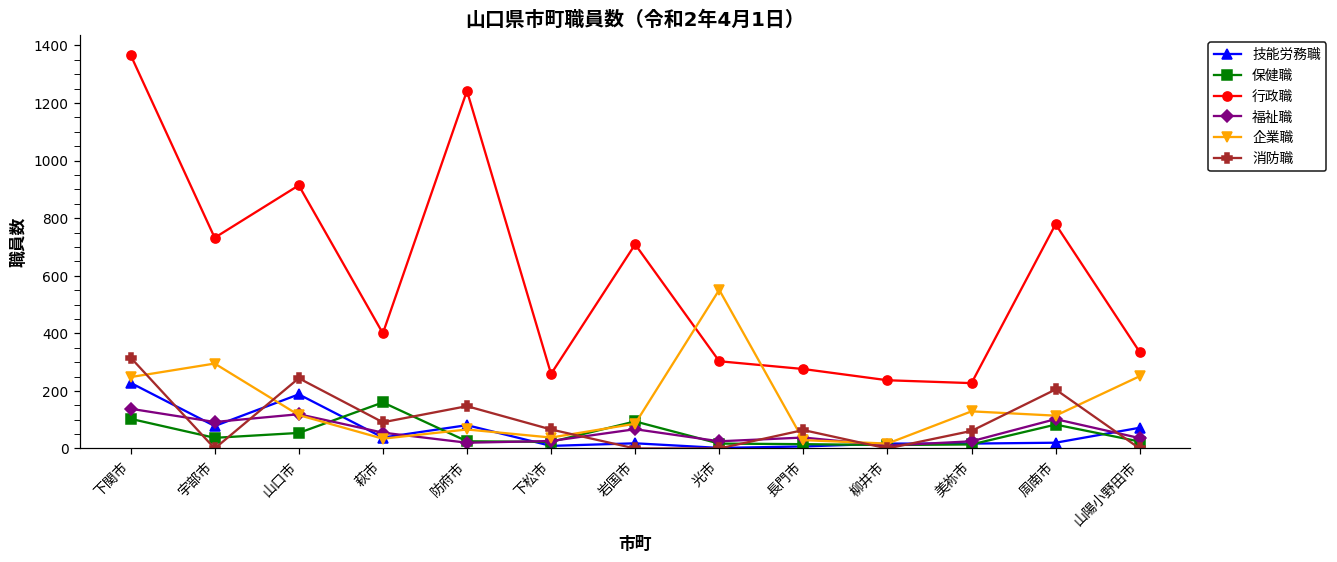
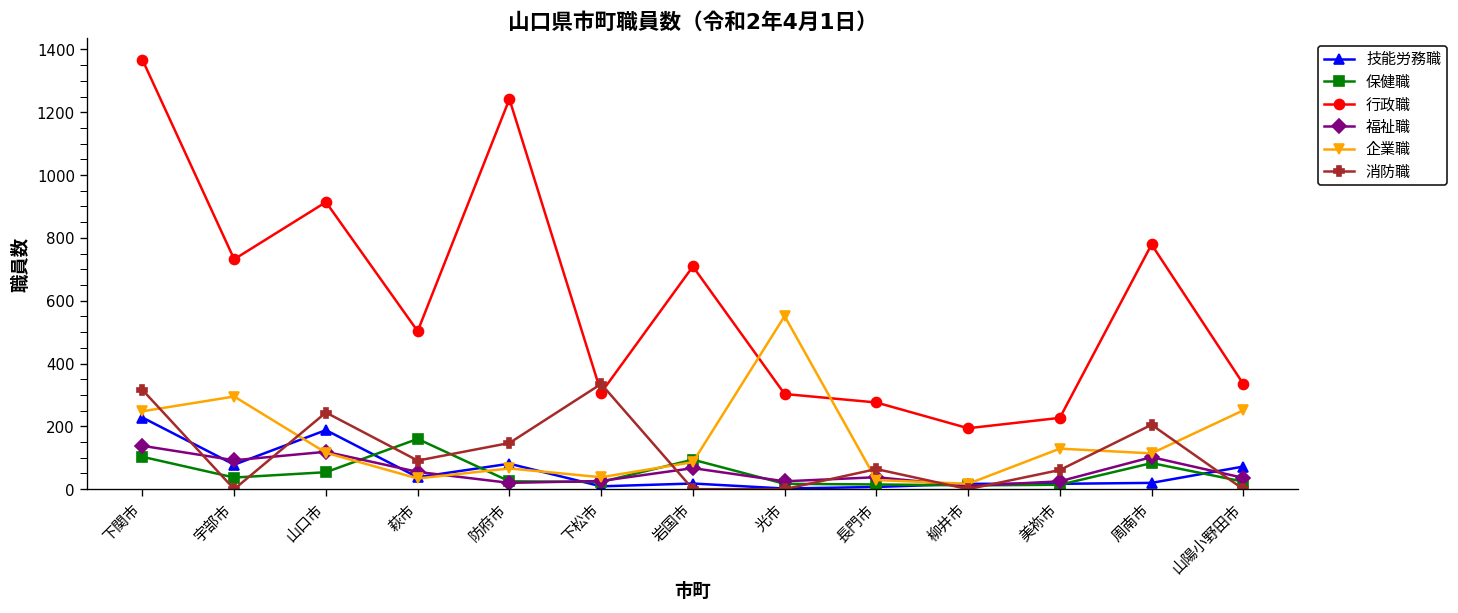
  {
    "技能労務職": {
      "下関市": 230,
      "宇部市": 80,
      "山口市": 190,
      "防府市": 80,
      "下松市": 10,
      "岩国市": 20,
      "周南市": 20,
      "山陽小野田市": 70
    },
    "保健職": {
      "下関市": 100,
      "宇部市": 40,
      "山口市": 50,
      "萩市": 160,
      "周南市": 80,
      "山陽小野田市": 20
    },
    "行政職": {
      "下関市": 1370,
      "宇部市": 730,
      "山口市": 910,
-     "萩市": 400,
+     "萩市": 500,
      "防府市": 1240,
-     "下松市": 260,
+     "下松市": 310,
      "岩国市": 710,
      "光市": 300,
      "長門市": 280,
-     "柳井市": 240,
+     "柳井市": 190,
      "美祢市": 230,
      "周南市": 780,
      "山陽小野田市": 340
    },
    "福祉職": {
      "下関市": 140,
      "宇部市": 90,
      "萩市": 60,
      "岩国市": 70,
      "周南市": 100,
      "山陽小野田市": 40
    },
    "企業職": {
      "下関市": 250,
      "宇部市": 300,
      "防府市": 70,
      "下松市": 40,
      "光市": 550,
      "美祢市": 130,
      "周南市": 110,
      "山陽小野田市": 250
    },
    "消防職": {
      "下関市": 320,
      "宇部市": 0,
      "山口市": 240,
      "萩市": 90,
      "防府市": 150,
-     "下松市": 70,
+     "下松市": 340,
      "岩国市": 0,
      "長門市": 60,
      "柳井市": 0,
      "美祢市": 60,
      "周南市": 210,
      "山陽小野田市": 0
    }
  }
